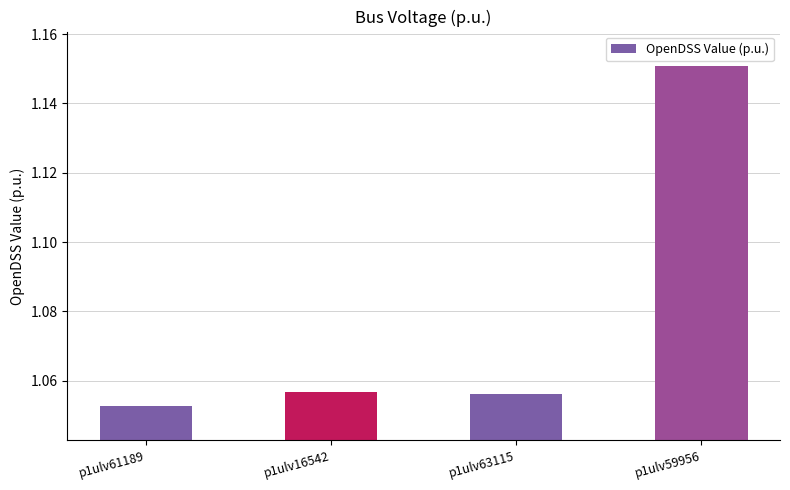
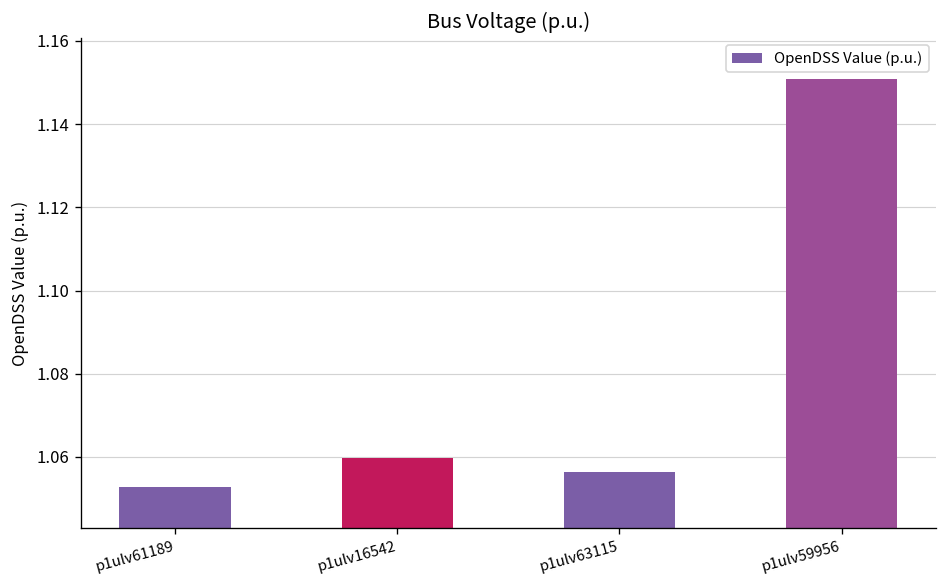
  {
    "p1ulv61189": 1.053,
-   "p1ulv16542": 1.057,
+   "p1ulv16542": 1.060,
    "p1ulv63115": 1.056,
    "p1ulv59956": 1.151
  }
